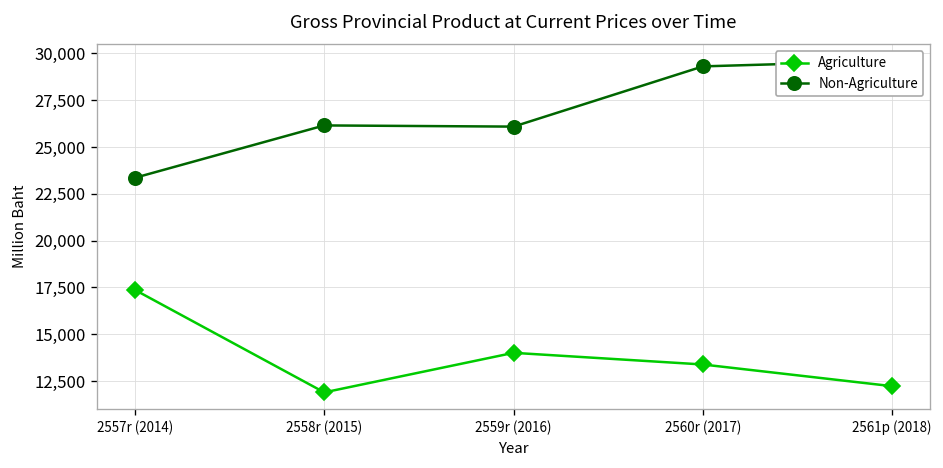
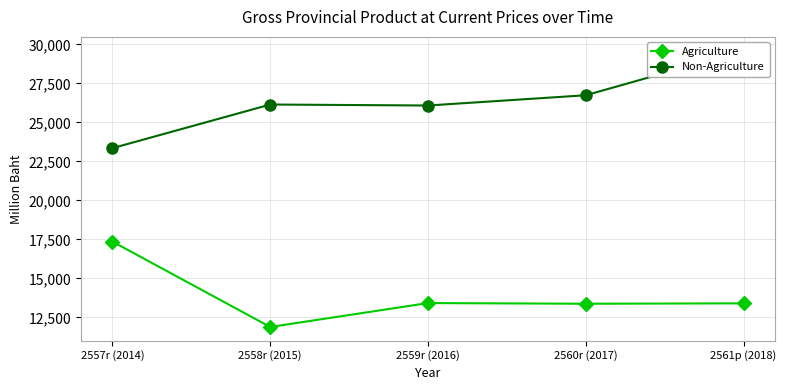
  {
    "Agriculture": {
      "2557r (2014)": "17,400",
      "2558r (2015)": "11,900",
-     "2559r (2016)": "14,000",
+     "2559r (2016)": "13,400",
      "2560r (2017)": "13,400",
-     "2561p (2018)": "12,200"
+     "2561p (2018)": "13,400"
    },
    "Non-Agriculture": {
      "2557r (2014)": "23,400",
      "2558r (2015)": "26,200",
      "2559r (2016)": "26,100",
-     "2560r (2017)": "29,300"
+     "2560r (2017)": "26,700"
    }
  }
